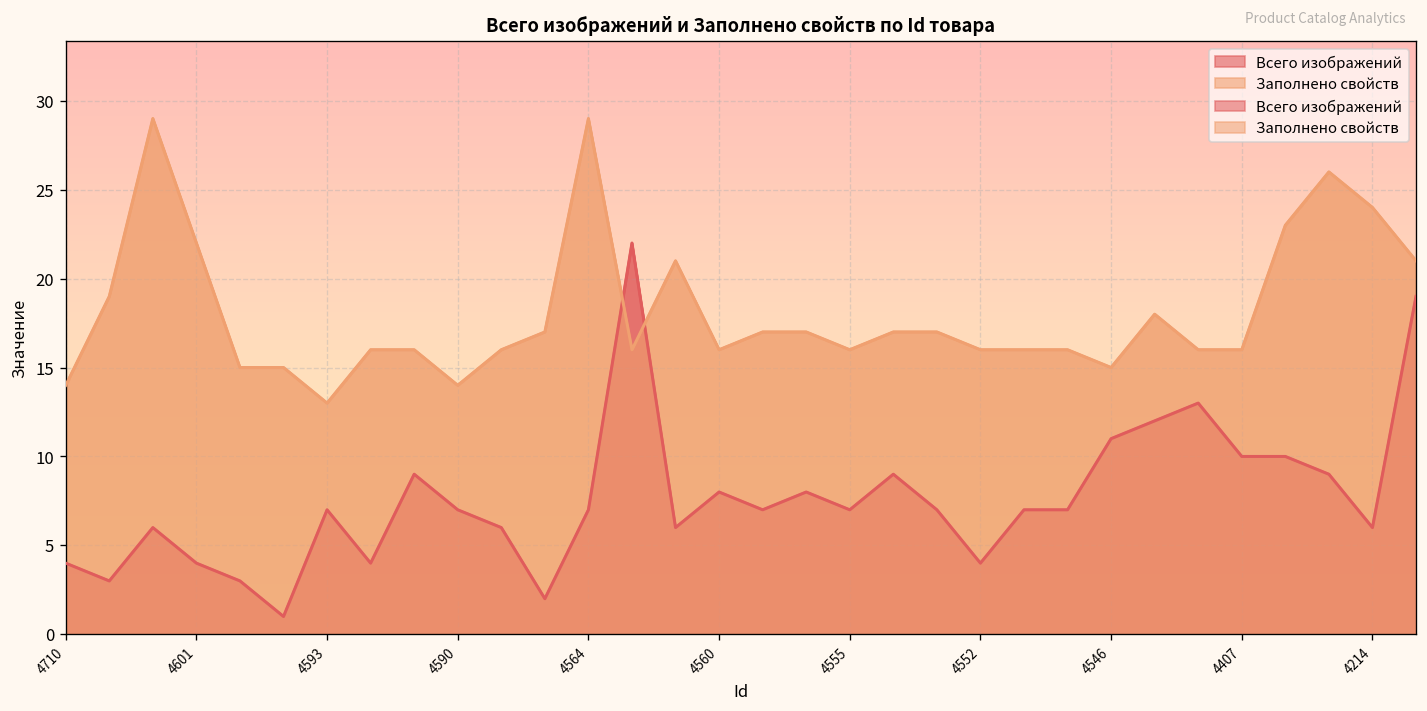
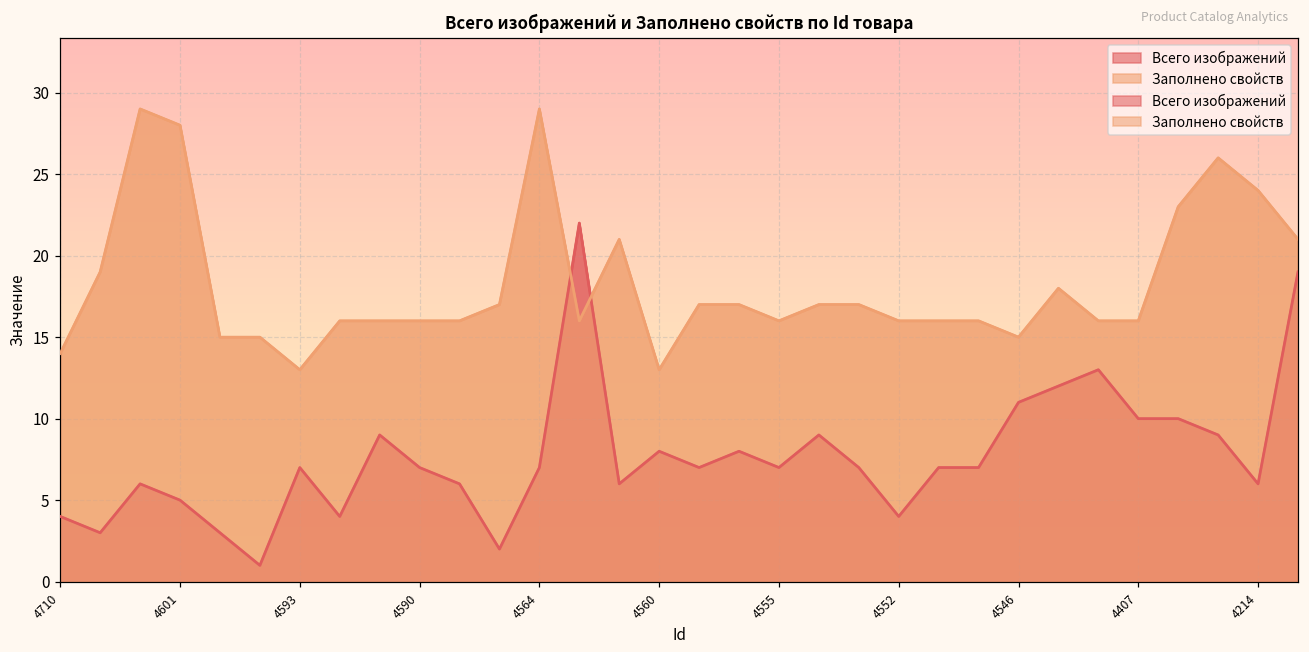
  {
    "Всего изображений": {
      "4710": 4,
-     "4601": 4,
+     "4601": 5,
      "4593": 7,
      "4590": 7,
      "4564": 7,
      "4560": 8,
      "4555": 7,
      "4552": 4,
      "4546": 11,
      "4407": 10,
      "4214": 6
    },
    "Заполнено свойств": {
      "4710": 14,
-     "4601": 22,
+     "4601": 28,
      "4593": 13,
-     "4590": 14,
+     "4590": 16,
      "4564": 29,
-     "4560": 16,
+     "4560": 13,
      "4555": 16,
      "4552": 16,
      "4546": 15,
      "4407": 16,
      "4214": 24
    }
  }
